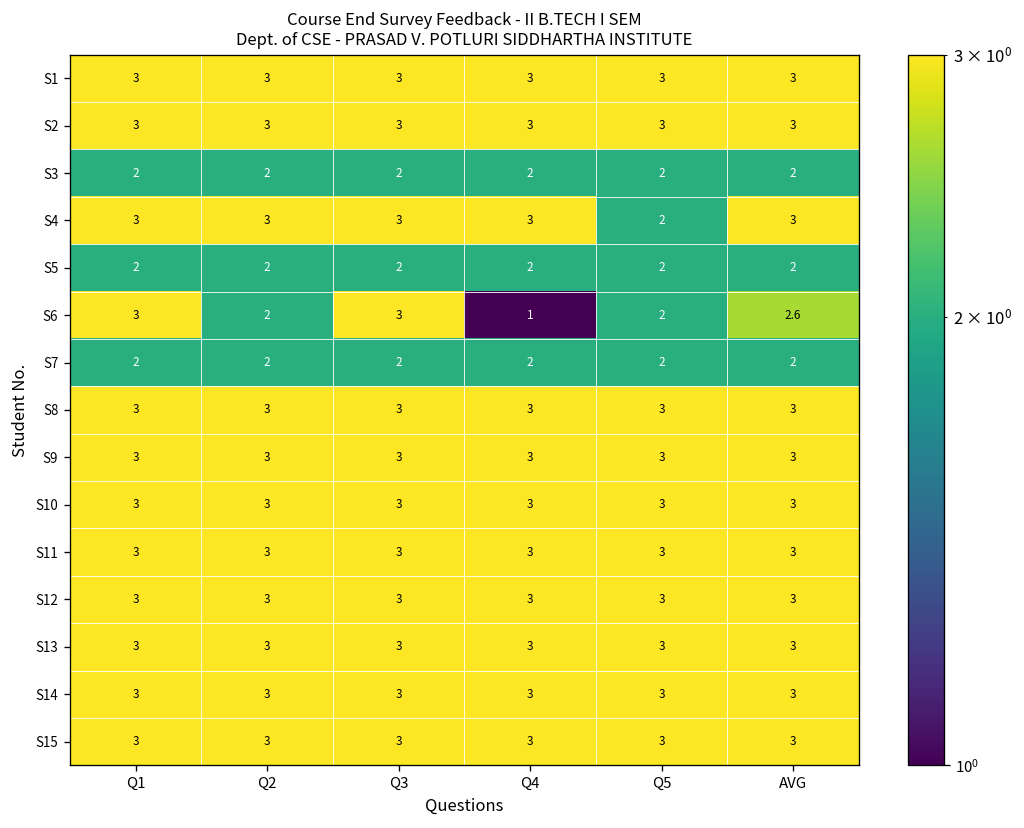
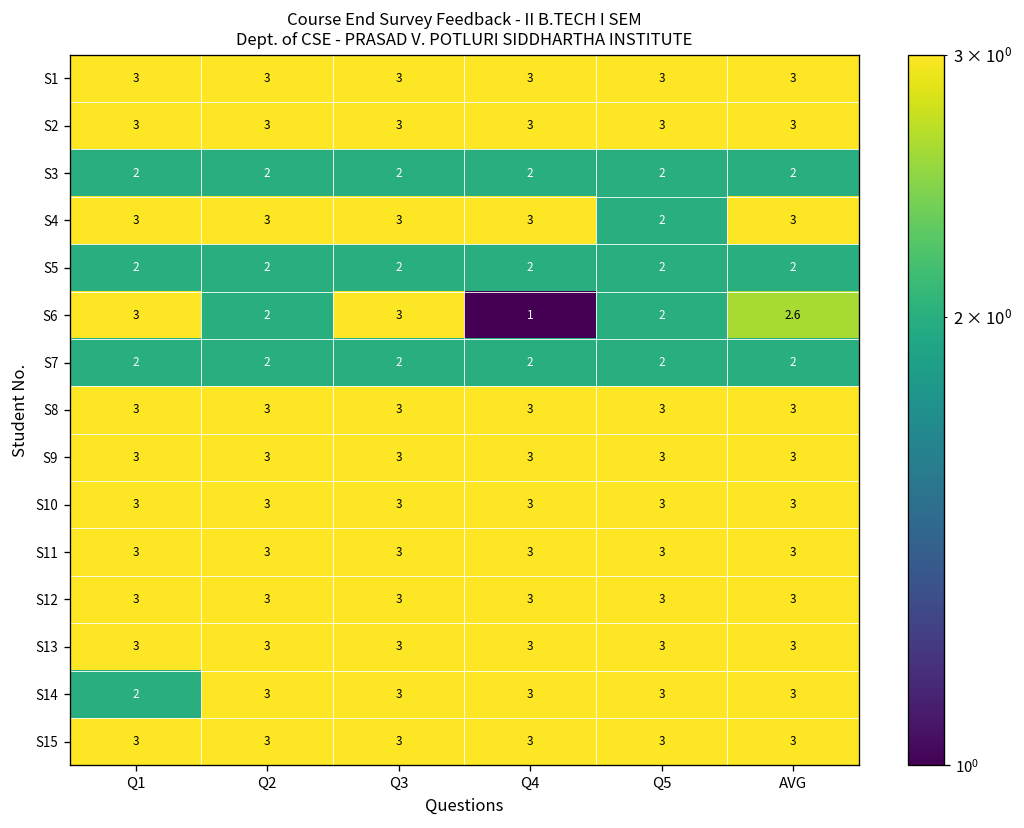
  {
    "S1": {
      "Q1": 3,
      "Q2": 3,
      "Q3": 3,
      "Q4": 3,
      "Q5": 3,
      "AVG": 3
    },
    "S2": {
      "Q1": 3,
      "Q2": 3,
      "Q3": 3,
      "Q4": 3,
      "Q5": 3,
      "AVG": 3
    },
    "S3": {
      "Q1": 2,
      "Q2": 2,
      "Q3": 2,
      "Q4": 2,
      "Q5": 2,
      "AVG": 2
    },
    "S4": {
      "Q1": 3,
      "Q2": 3,
      "Q3": 3,
      "Q4": 3,
      "Q5": 2,
      "AVG": 3
    },
    "S5": {
      "Q1": 2,
      "Q2": 2,
      "Q3": 2,
      "Q4": 2,
      "Q5": 2,
      "AVG": 2
    },
    "S6": {
      "Q1": 3,
      "Q2": 2,
      "Q3": 3,
      "Q4": 1,
      "Q5": 2,
      "AVG": 2.6
    },
    "S7": {
      "Q1": 2,
      "Q2": 2,
      "Q3": 2,
      "Q4": 2,
      "Q5": 2,
      "AVG": 2
    },
    "S8": {
      "Q1": 3,
      "Q2": 3,
      "Q3": 3,
      "Q4": 3,
      "Q5": 3,
      "AVG": 3
    },
    "S9": {
      "Q1": 3,
      "Q2": 3,
      "Q3": 3,
      "Q4": 3,
      "Q5": 3,
      "AVG": 3
    },
    "S10": {
      "Q1": 3,
      "Q2": 3,
      "Q3": 3,
      "Q4": 3,
      "Q5": 3,
      "AVG": 3
    },
    "S11": {
      "Q1": 3,
      "Q2": 3,
      "Q3": 3,
      "Q4": 3,
      "Q5": 3,
      "AVG": 3
    },
    "S12": {
      "Q1": 3,
      "Q2": 3,
      "Q3": 3,
      "Q4": 3,
      "Q5": 3,
      "AVG": 3
    },
    "S13": {
      "Q1": 3,
      "Q2": 3,
      "Q3": 3,
      "Q4": 3,
      "Q5": 3,
      "AVG": 3
    },
    "S14": {
-     "Q1": 3,
+     "Q1": 2,
      "Q2": 3,
      "Q3": 3,
      "Q4": 3,
      "Q5": 3,
      "AVG": 3
    },
    "S15": {
      "Q1": 3,
      "Q2": 3,
      "Q3": 3,
      "Q4": 3,
      "Q5": 3,
      "AVG": 3
    }
  }
